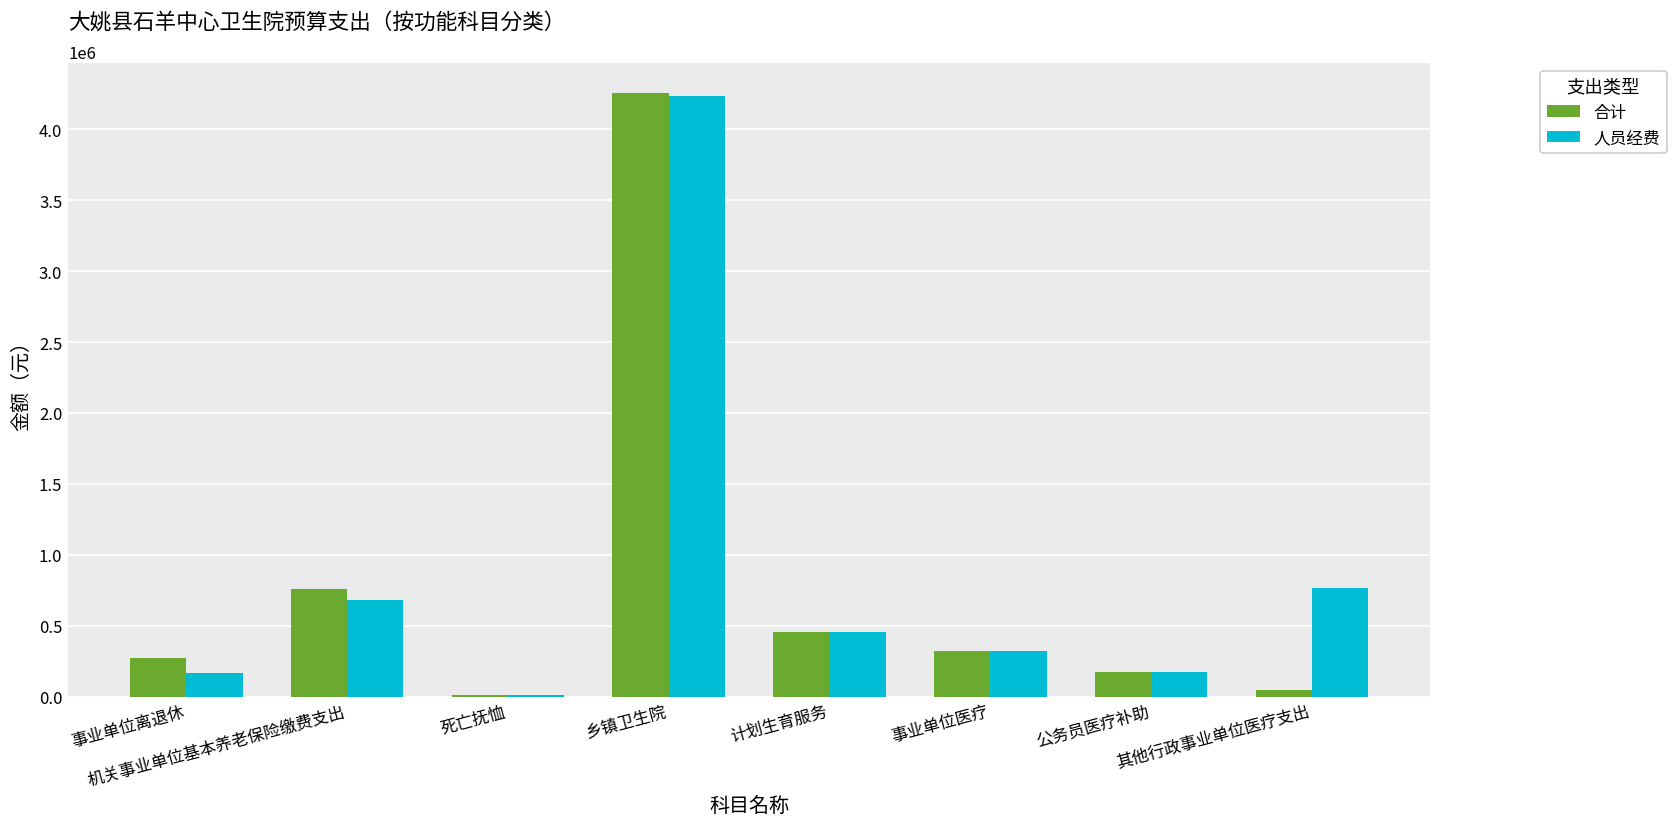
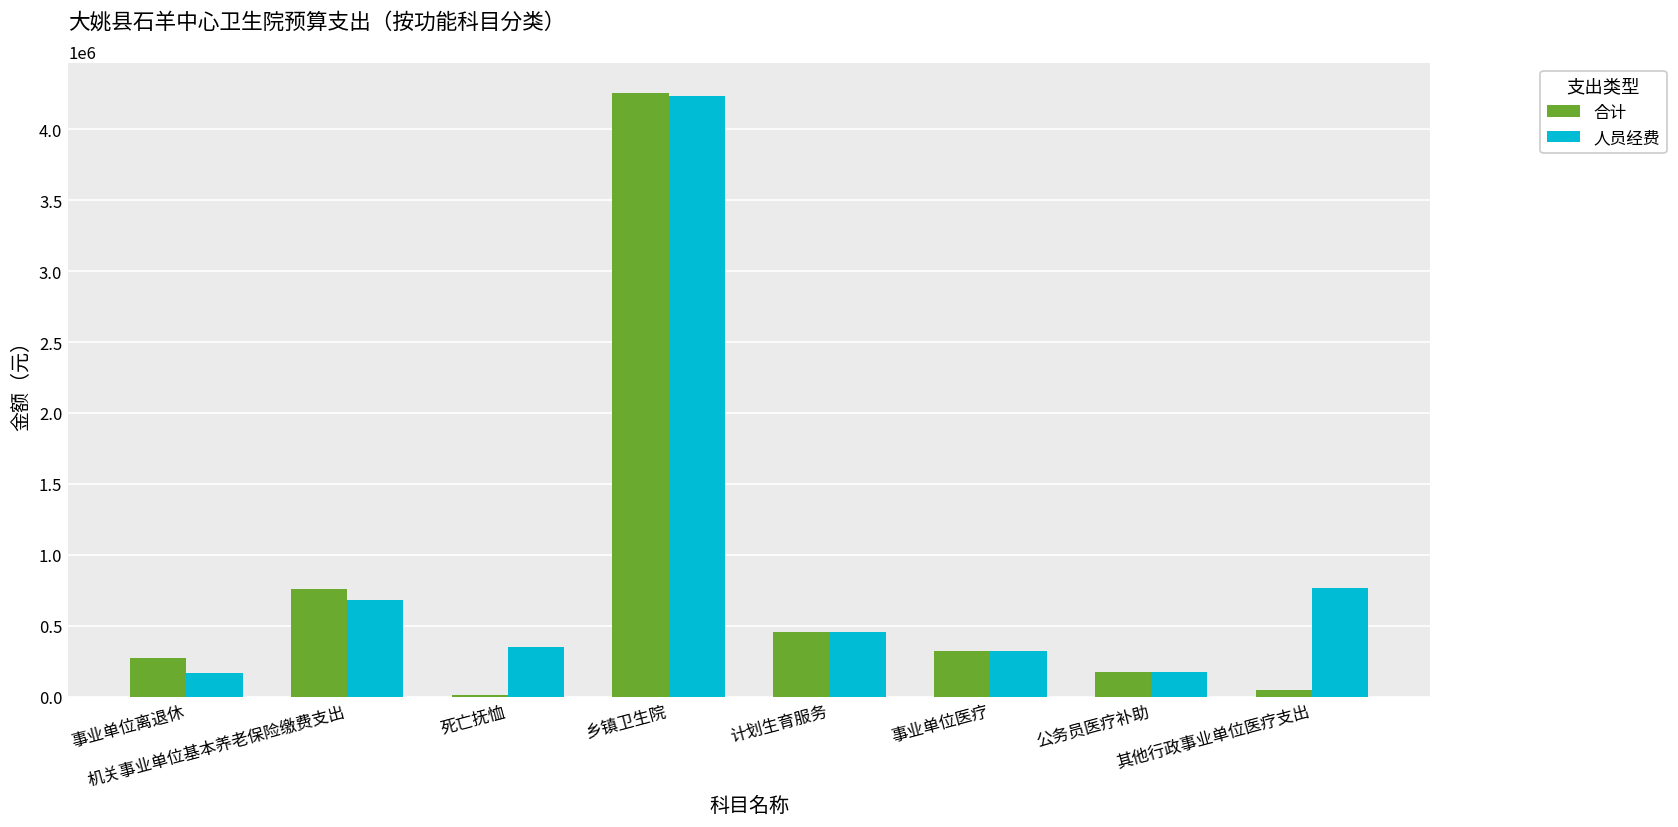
  {
    "合计": {
      "事业单位离退休": 270000,
      "机关事业单位基本养老保险缴费支出": 760000,
      "乡镇卫生院": 4250000,
      "计划生育服务": 450000,
      "事业单位医疗": 320000,
      "公务员医疗补助": 180000,
      "其他行政事业单位医疗支出": 50000
    },
    "人员经费": {
      "事业单位离退休": 170000,
      "机关事业单位基本养老保险缴费支出": 680000,
-     "死亡抚恤": 20000,
+     "死亡抚恤": 350000,
      "乡镇卫生院": 4230000,
      "计划生育服务": 450000,
      "事业单位医疗": 320000,
      "公务员医疗补助": 180000,
      "其他行政事业单位医疗支出": 760000
    }
  }
